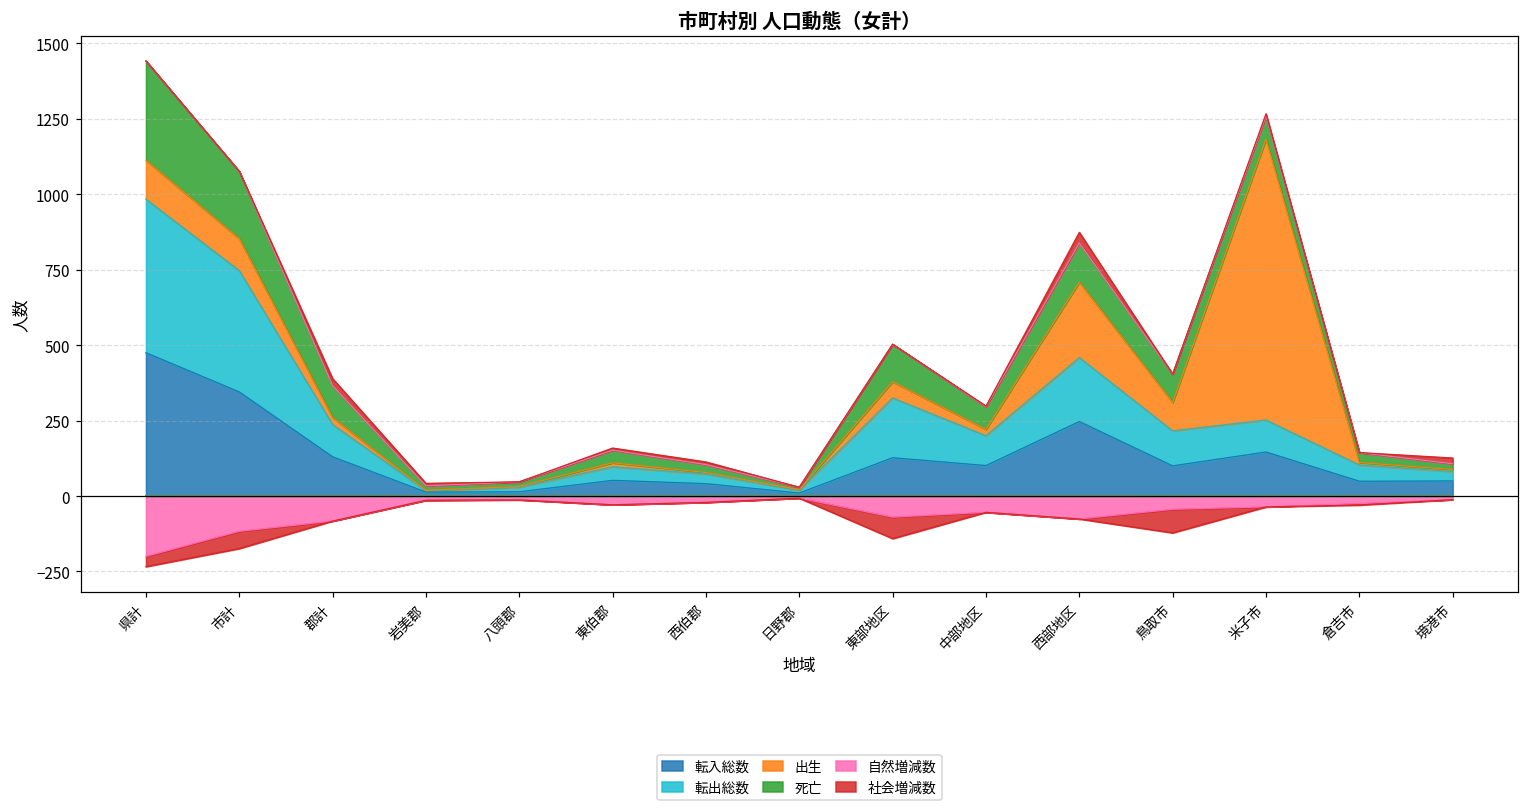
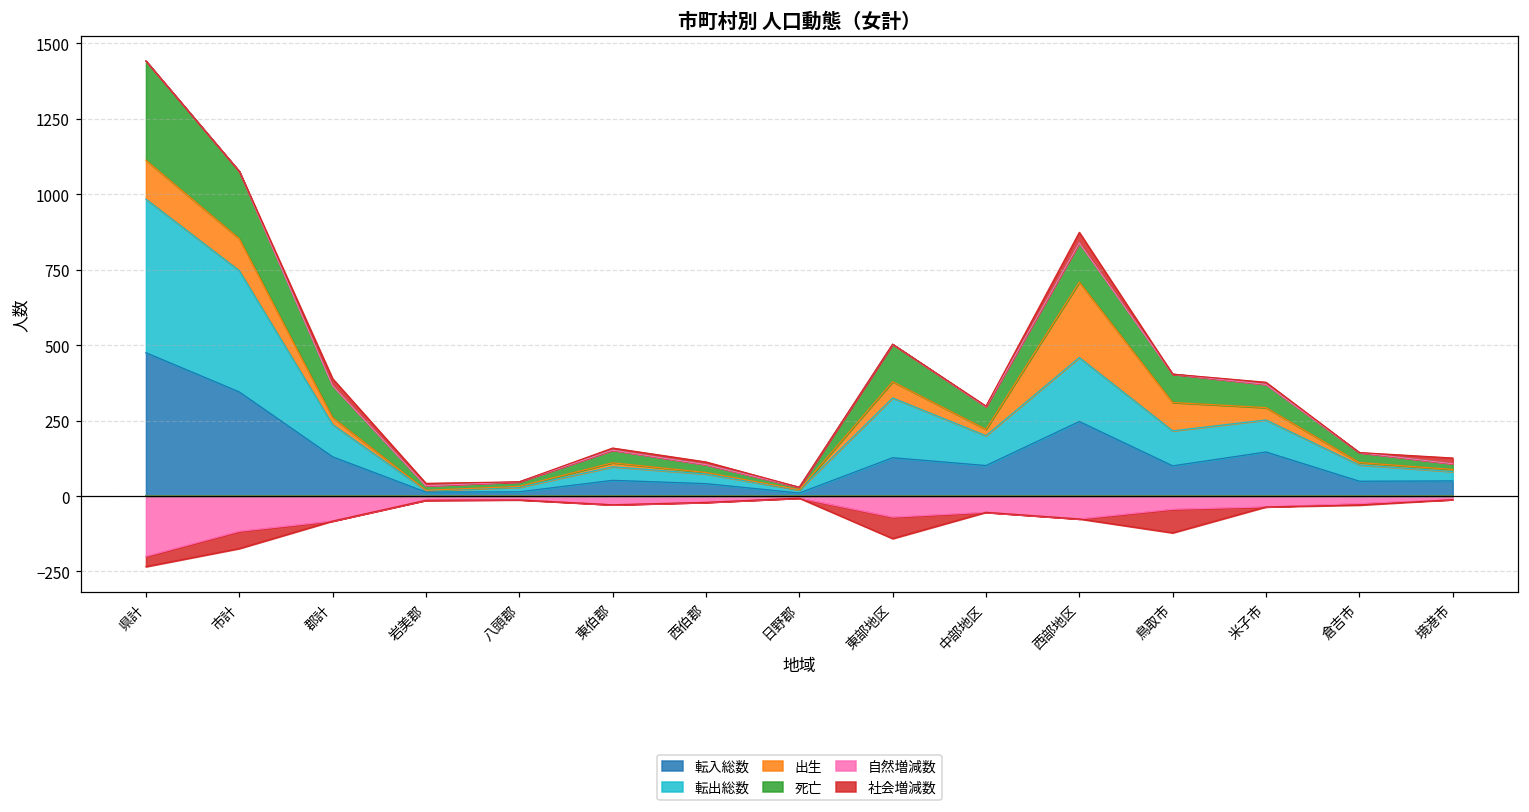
  {
    "転出総数": {
      "県計": 510,
      "市計": 400,
      "郡計": 110,
      "東伯郡": 50,
      "東部地区": 200,
      "中部地区": 100,
      "西部地区": 210,
      "鳥取市": 120,
      "米子市": 110
    },
    "出生": {
      "県計": 130,
      "市計": 110,
      "郡計": 20,
      "東伯郡": 10,
      "東部地区": 50,
      "中部地区": 20,
      "西部地区": 250,
      "鳥取市": 90,
-     "米子市": 930
+     "米子市": 40
    }
  }
